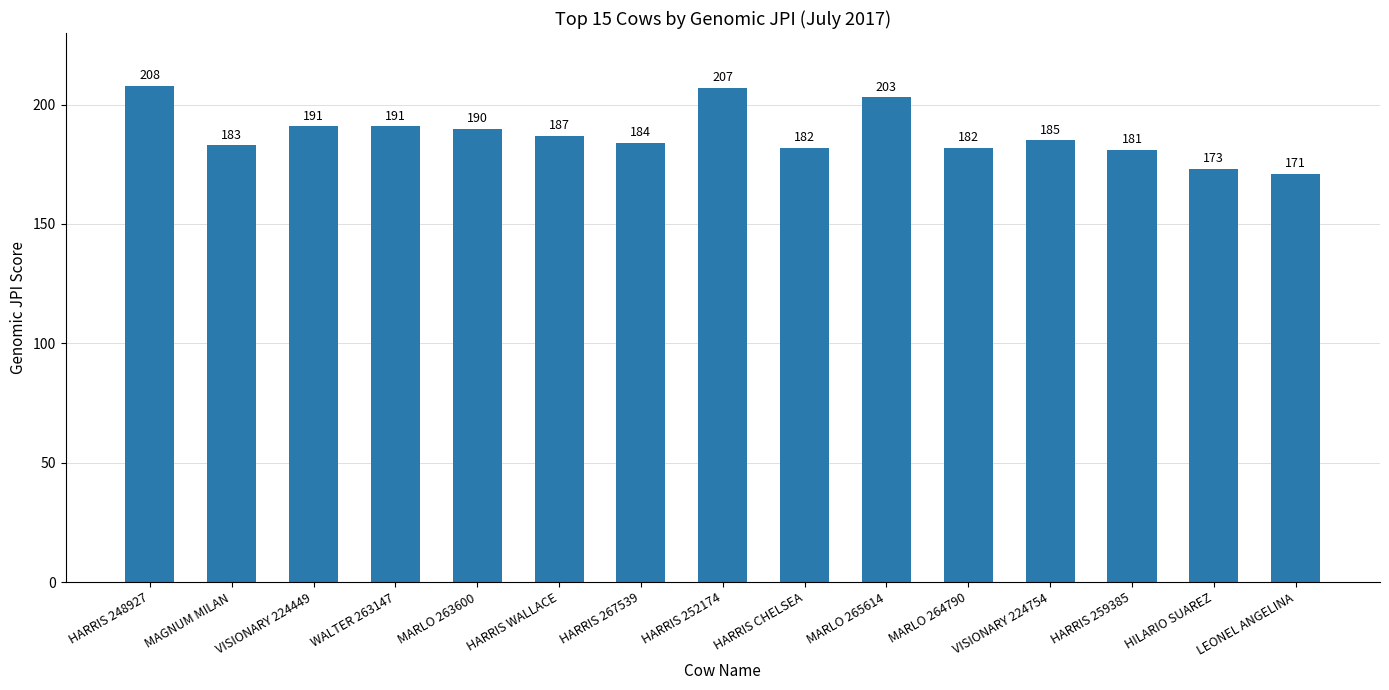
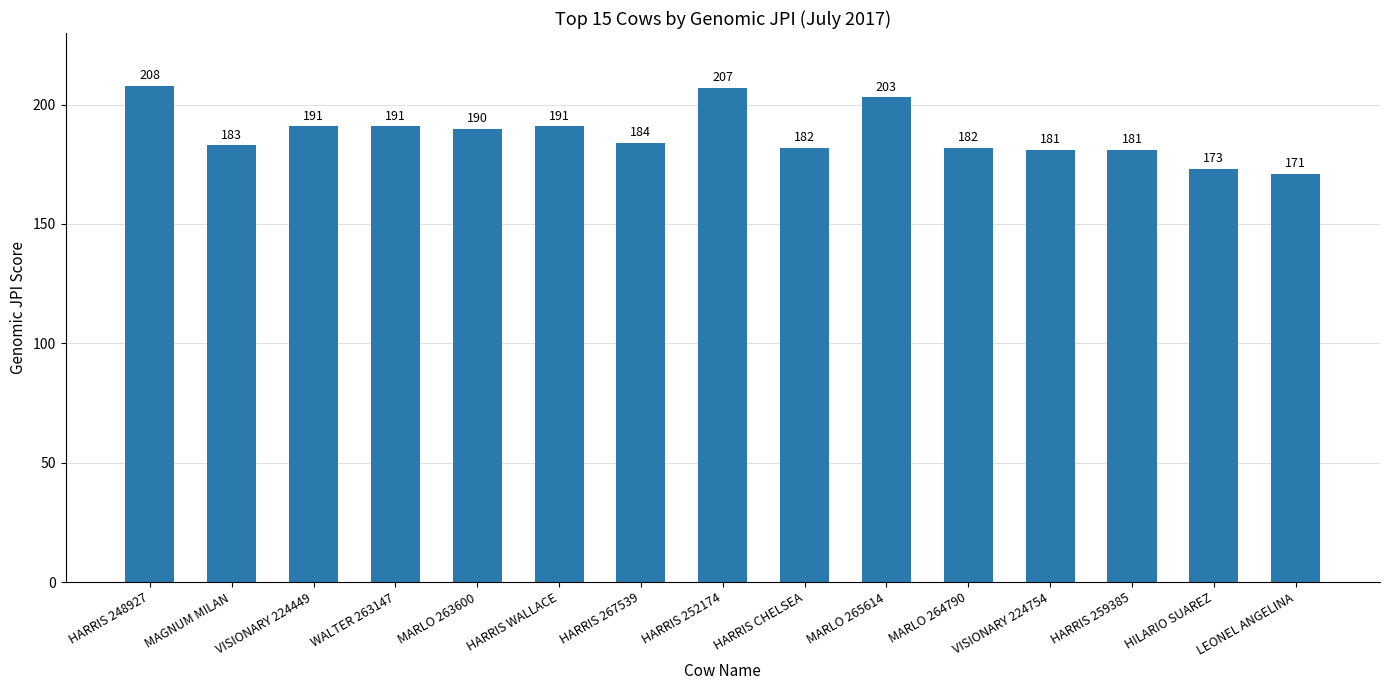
  {
    "HARRIS 248927": 208,
    "MAGNUM MILAN": 183,
    "VISIONARY 224449": 191,
    "WALTER 263147": 191,
    "MARLO 263600": 190,
-   "HARRIS WALLACE": 187,
+   "HARRIS WALLACE": 191,
    "HARRIS 267539": 184,
    "HARRIS 252174": 207,
    "HARRIS CHELSEA": 182,
    "MARLO 265614": 203,
    "MARLO 264790": 182,
-   "VISIONARY 224754": 185,
+   "VISIONARY 224754": 181,
    "HARRIS 259385": 181,
    "HILARIO SUAREZ": 173,
    "LEONEL ANGELINA": 171
  }
